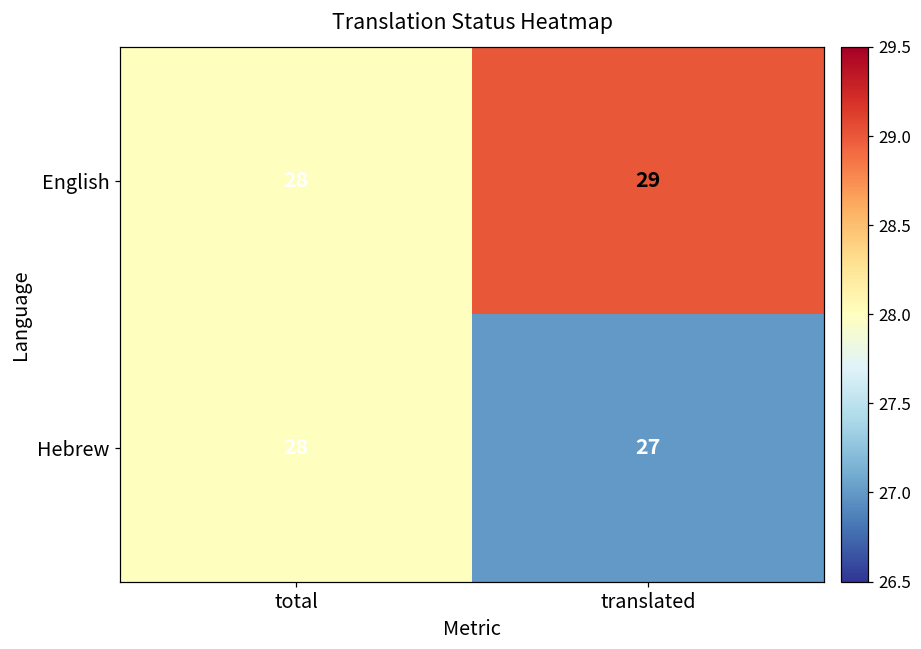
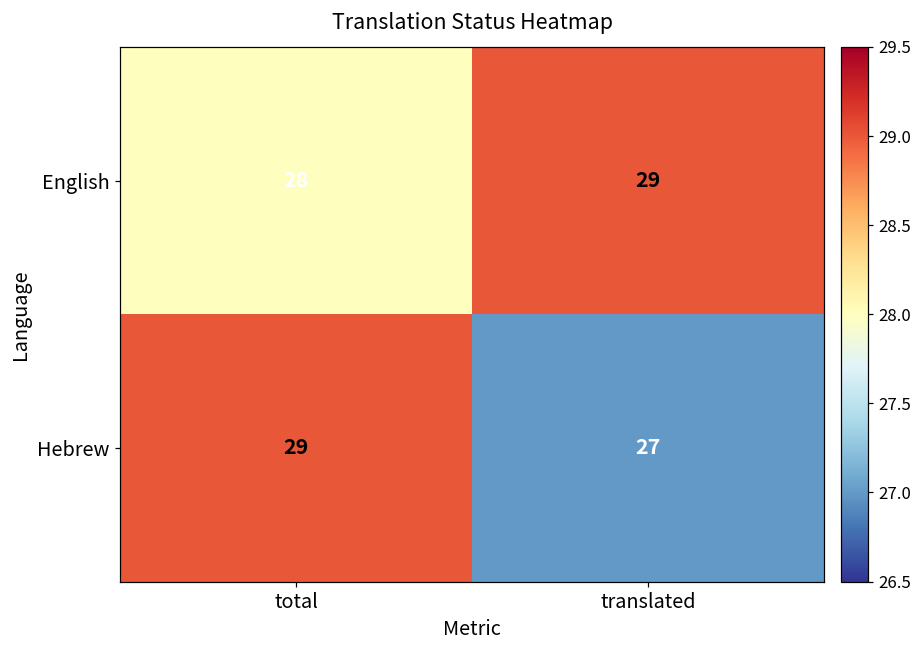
  {
    "English": {
      "total": 28,
      "translated": 29
    },
    "Hebrew": {
-     "total": 28,
+     "total": 29,
      "translated": 27
    }
  }
